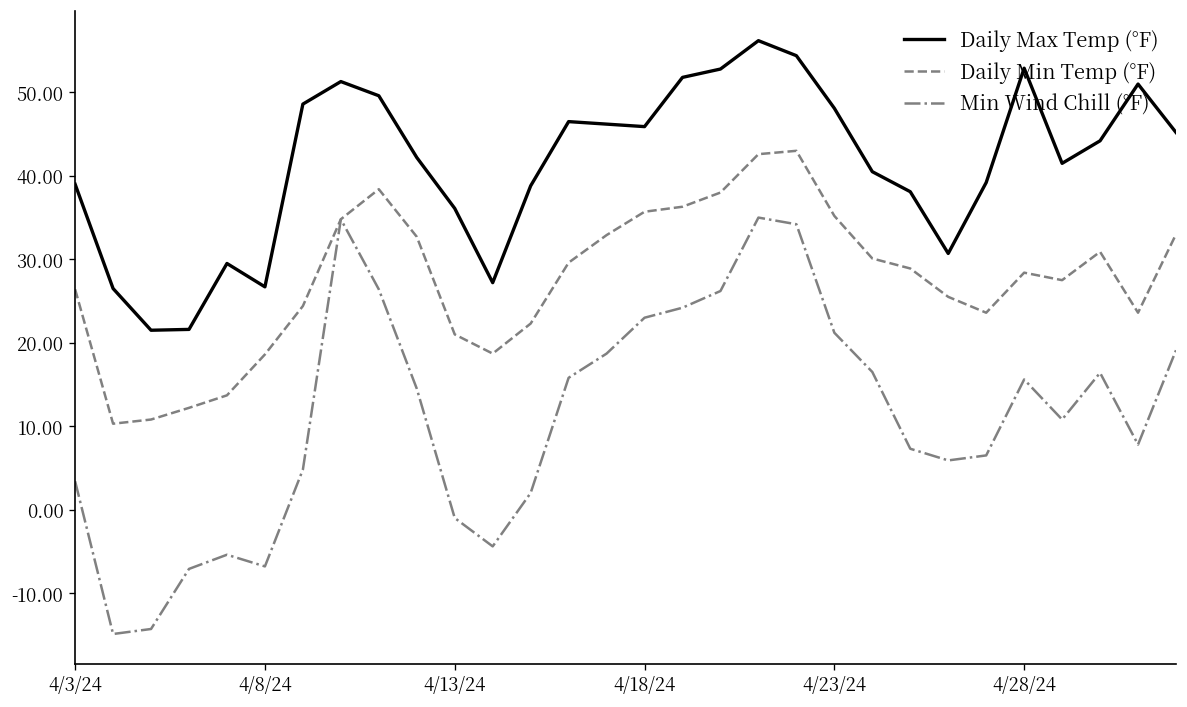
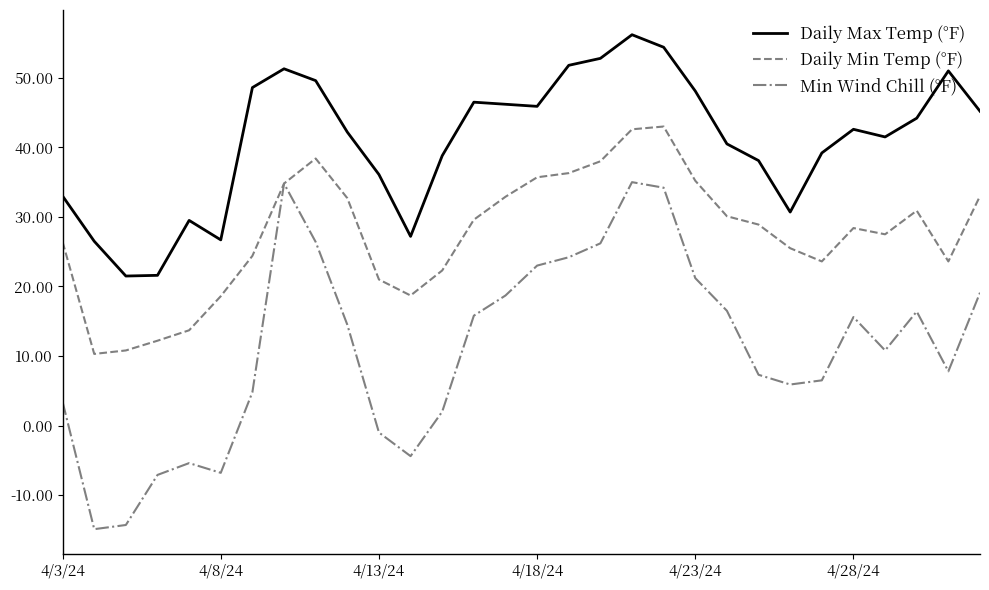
  {
    "Daily Max Temp (°F)": {
-     "4/3/24": 39,
+     "4/3/24": 33,
      "4/8/24": 27,
      "4/13/24": 36,
      "4/18/24": 46,
      "4/23/24": 48,
-     "4/28/24": 53
+     "4/28/24": 43
    }
  }
